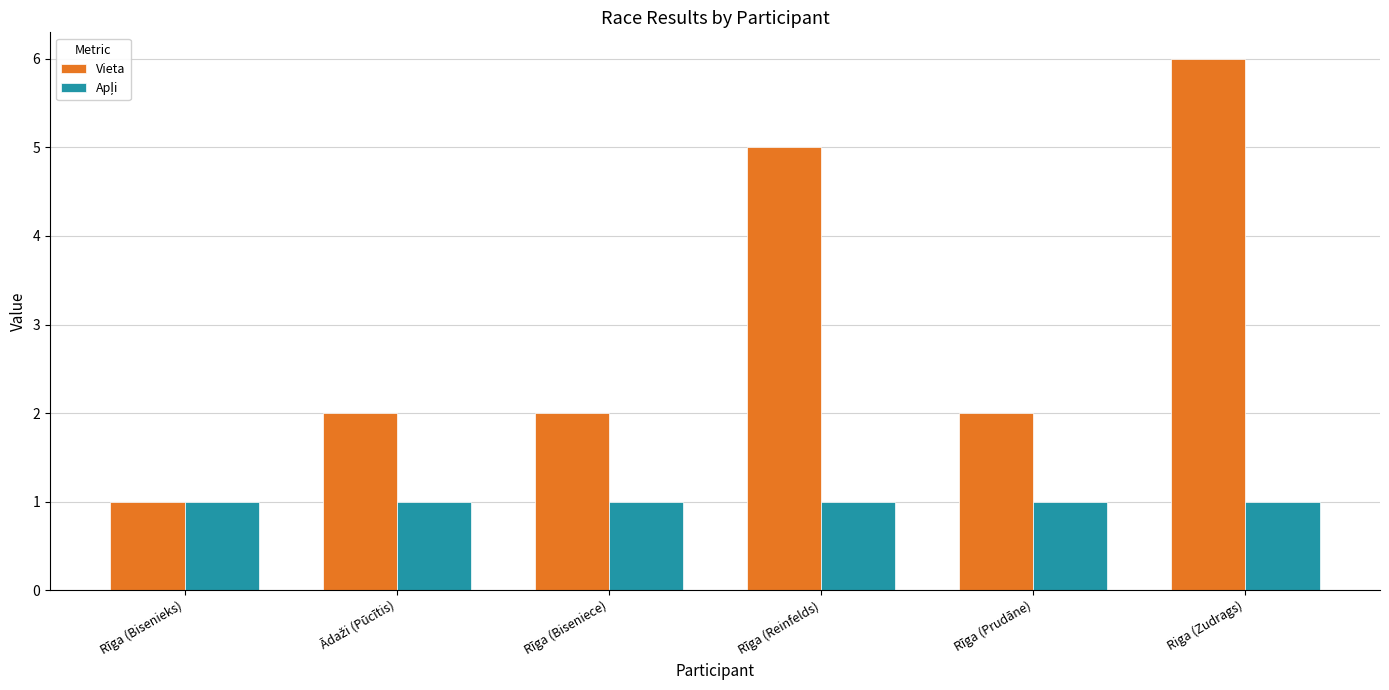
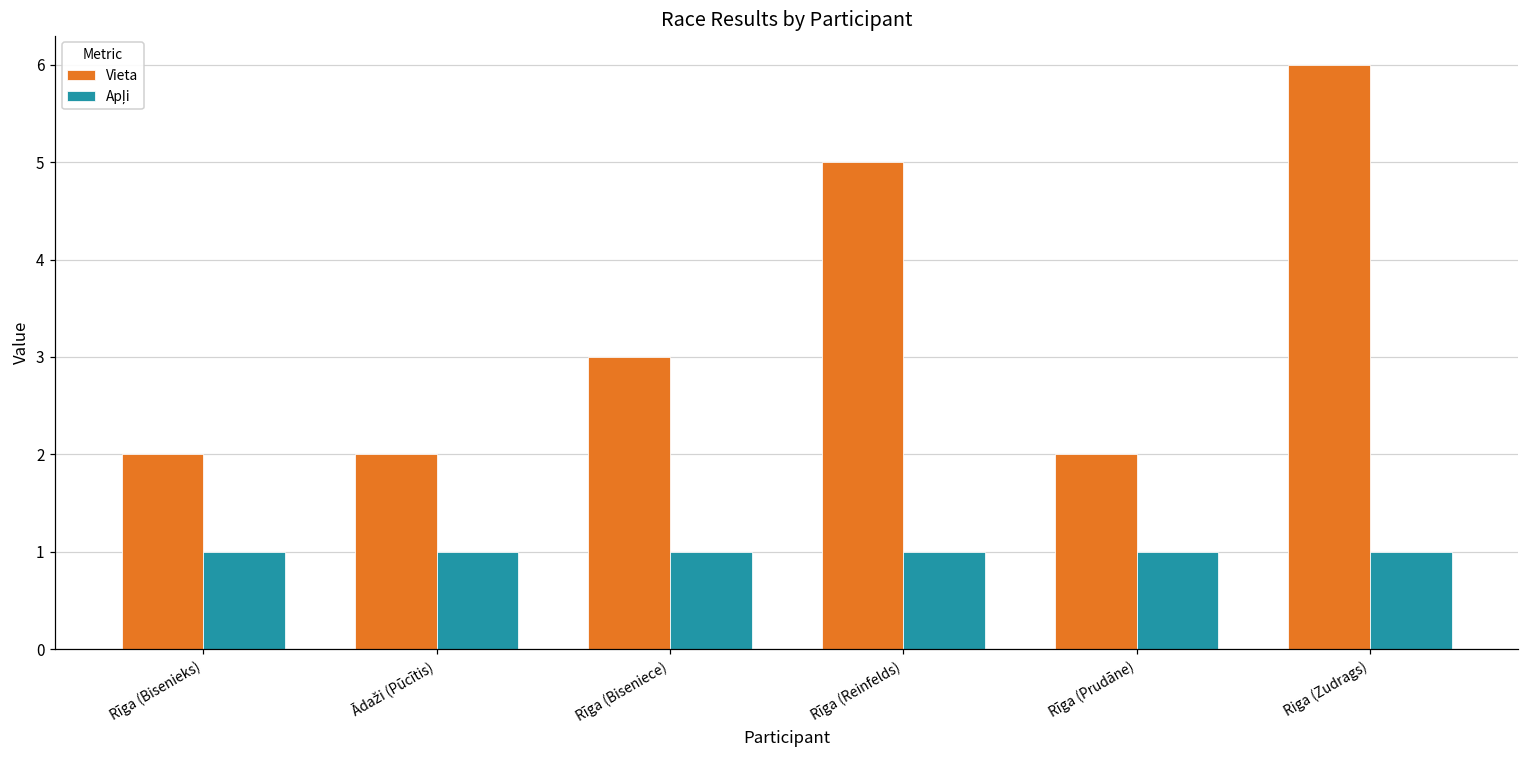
  {
    "Vieta": {
-     "Rīga (Bisenieks)": 1,
+     "Rīga (Bisenieks)": 2,
      "Ādaži (Pūcītis)": 2,
-     "Rīga (Biseniece)": 2,
+     "Rīga (Biseniece)": 3,
      "Rīga (Reinfelds)": 5,
      "Rīga (Prudāne)": 2,
      "Riga (Zudrags)": 6
    },
    "Apļi": {
      "Rīga (Bisenieks)": 1,
      "Ādaži (Pūcītis)": 1,
      "Rīga (Biseniece)": 1,
      "Rīga (Reinfelds)": 1,
      "Rīga (Prudāne)": 1,
      "Riga (Zudrags)": 1
    }
  }
